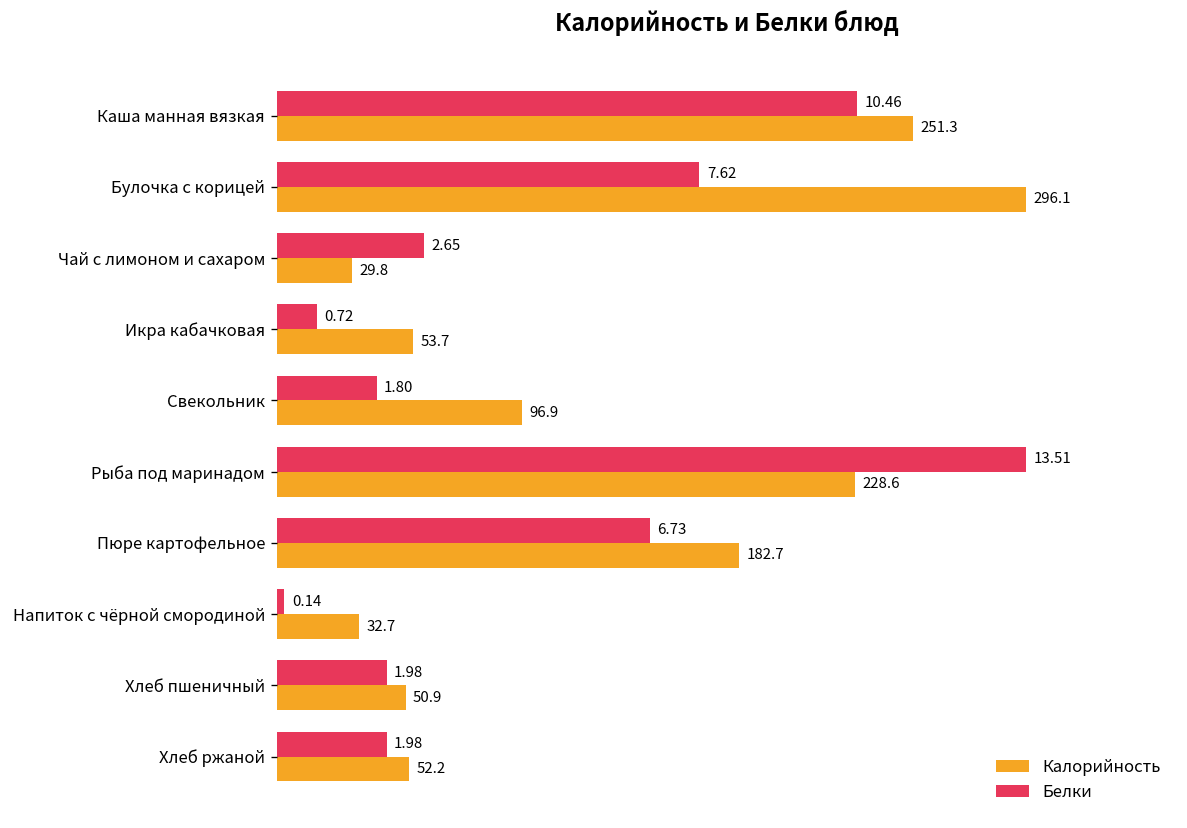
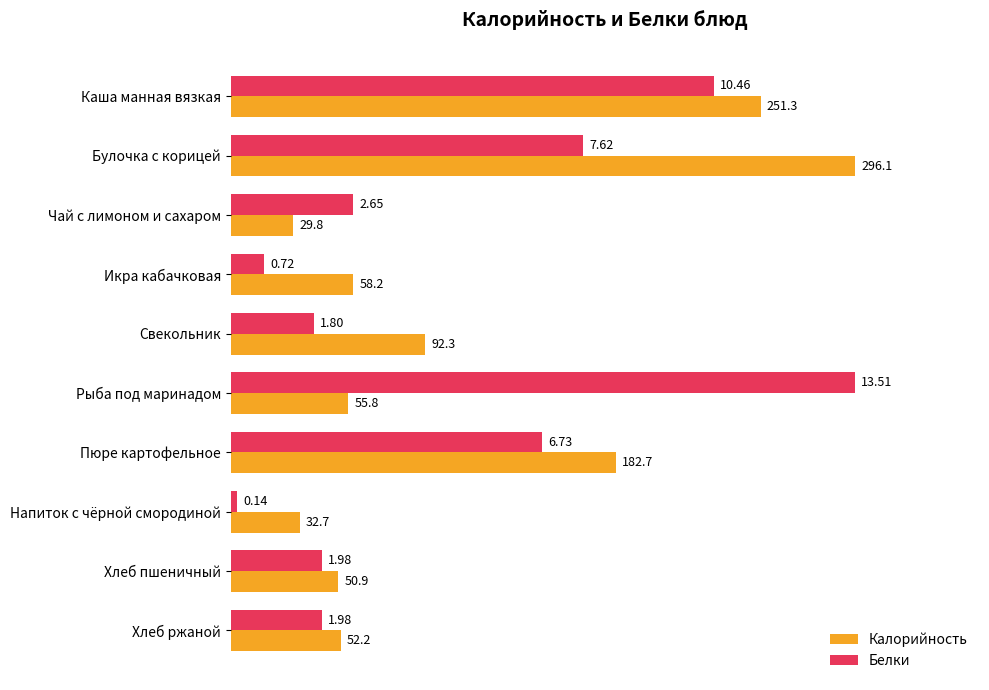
  {
    "Калорийность": {
-     "Икра кабачковая": 53.7,
-     "Свекольник": 96.9,
-     "Рыба под маринадом": 228.6
+     "Икра кабачковая": 58.2,
+     "Свекольник": 92.3,
+     "Рыба под маринадом": 55.8
    }
  }
